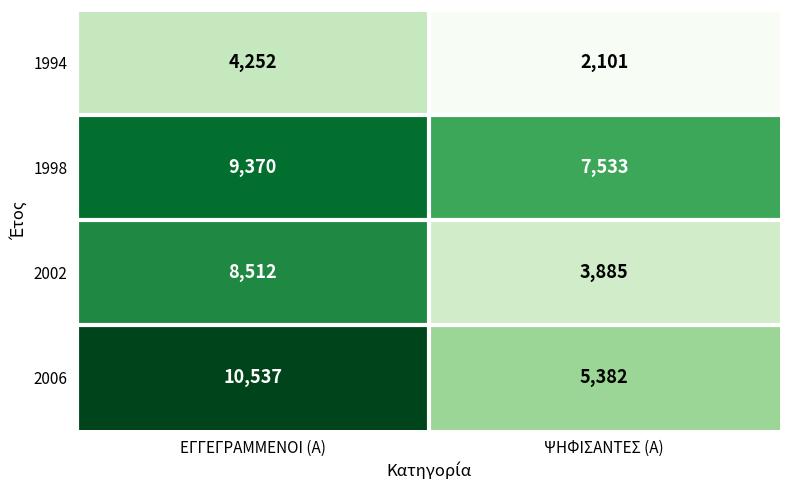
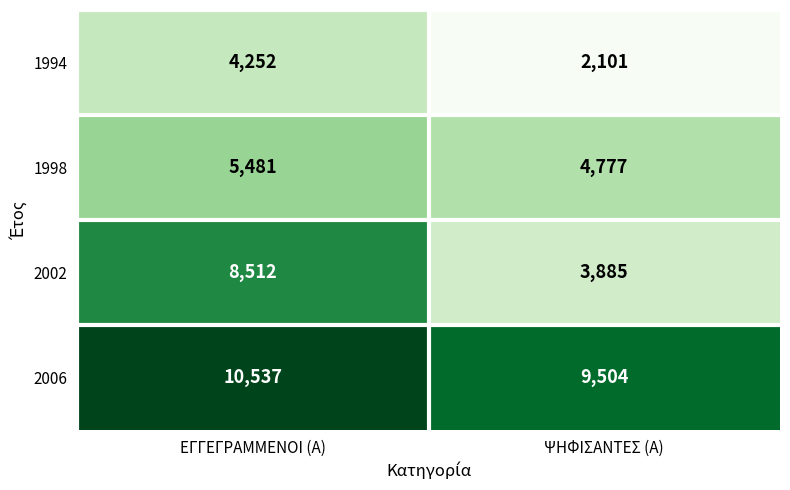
  {
    "1994": {
      "ΕΓΓΕΓΡΑΜΜΕΝΟΙ (Α)": "4,252",
      "ΨΗΦΙΣΑΝΤΕΣ (Α)": "2,101"
    },
    "1998": {
-     "ΕΓΓΕΓΡΑΜΜΕΝΟΙ (Α)": "9,370",
-     "ΨΗΦΙΣΑΝΤΕΣ (Α)": "7,533"
+     "ΕΓΓΕΓΡΑΜΜΕΝΟΙ (Α)": "5,481",
+     "ΨΗΦΙΣΑΝΤΕΣ (Α)": "4,777"
    },
    "2002": {
      "ΕΓΓΕΓΡΑΜΜΕΝΟΙ (Α)": "8,512",
      "ΨΗΦΙΣΑΝΤΕΣ (Α)": "3,885"
    },
    "2006": {
      "ΕΓΓΕΓΡΑΜΜΕΝΟΙ (Α)": "10,537",
-     "ΨΗΦΙΣΑΝΤΕΣ (Α)": "5,382"
+     "ΨΗΦΙΣΑΝΤΕΣ (Α)": "9,504"
    }
  }
